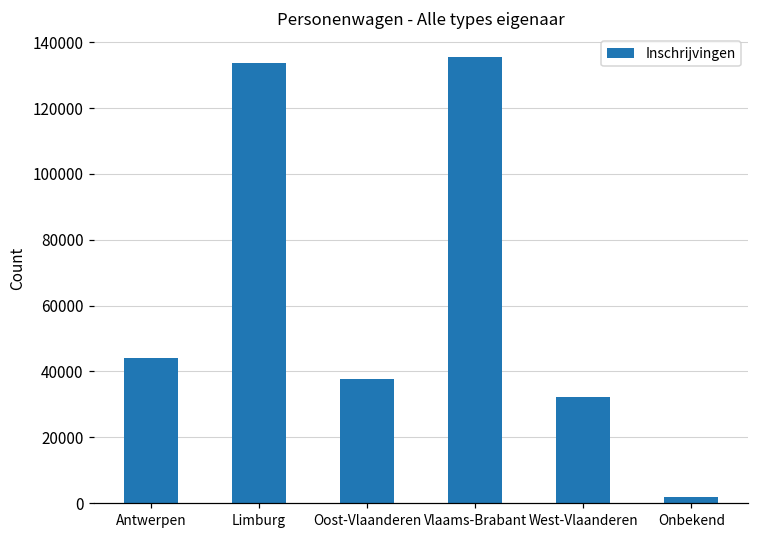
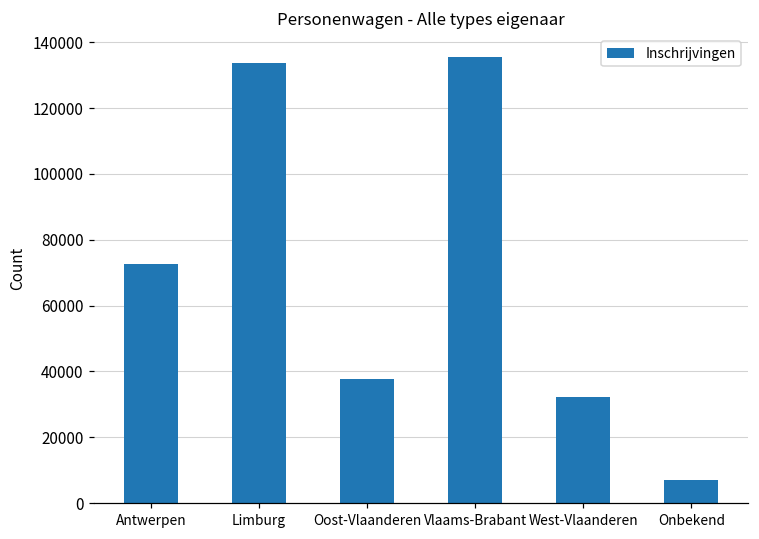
  {
-   "Antwerpen": 44000,
+   "Antwerpen": 73000,
    "Limburg": 134000,
    "Oost-Vlaanderen": 38000,
    "Vlaams-Brabant": 136000,
    "West-Vlaanderen": 32000,
-   "Onbekend": 2000
+   "Onbekend": 7000
  }
